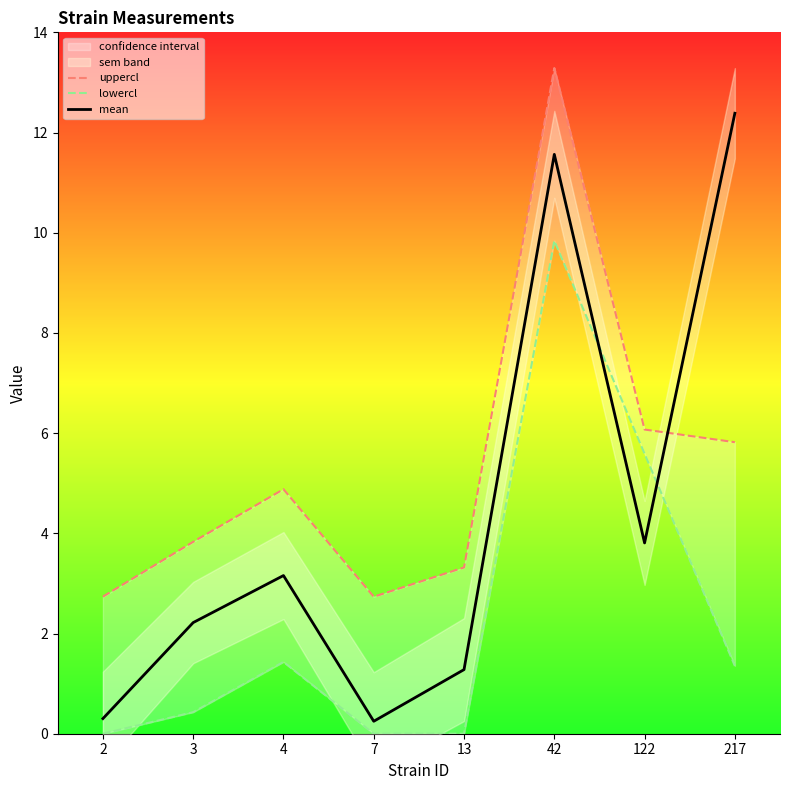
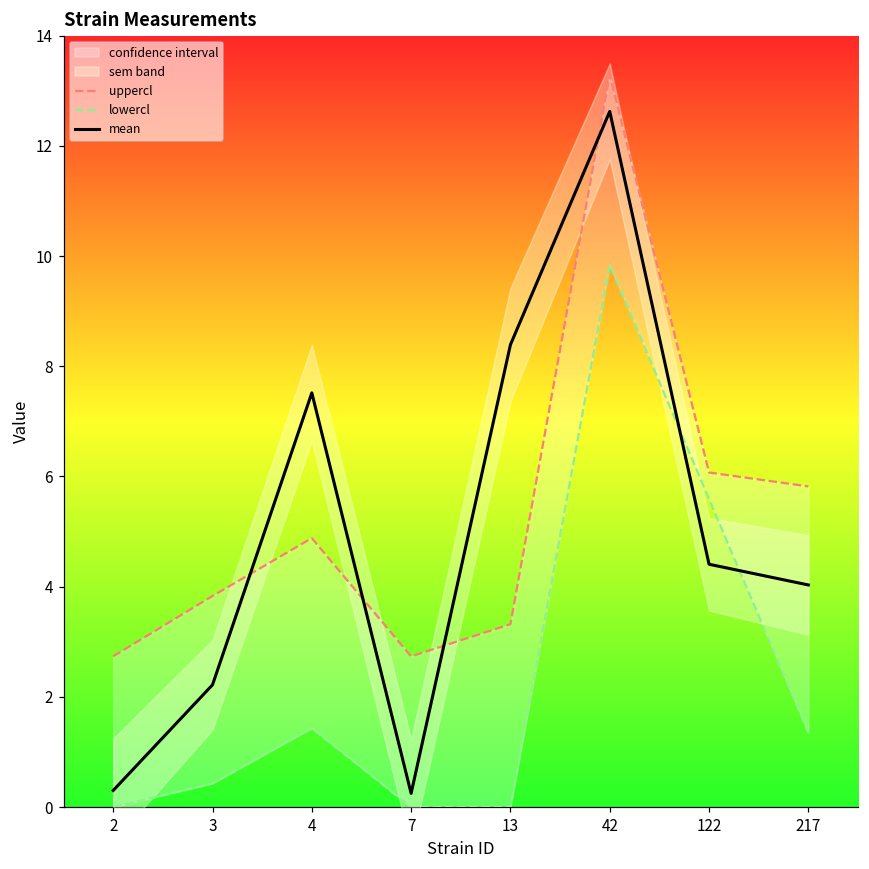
  {
    "lowercl": {
      "2": 0.0,
      "3": 0.4,
      "4": 1.4,
      "7": 0.0,
      "13": 0.0,
      "42": 9.8,
      "122": 5.6,
      "217": 1.4
    },
    "mean": {
      "2": 0.3,
      "3": 2.2,
-     "4": 3.2,
+     "4": 7.5,
      "7": 0.2,
-     "13": 1.3,
-     "42": 11.6,
-     "122": 3.8,
-     "217": 12.4
+     "13": 8.4,
+     "42": 12.6,
+     "122": 4.4,
+     "217": 4.0
    }
  }
